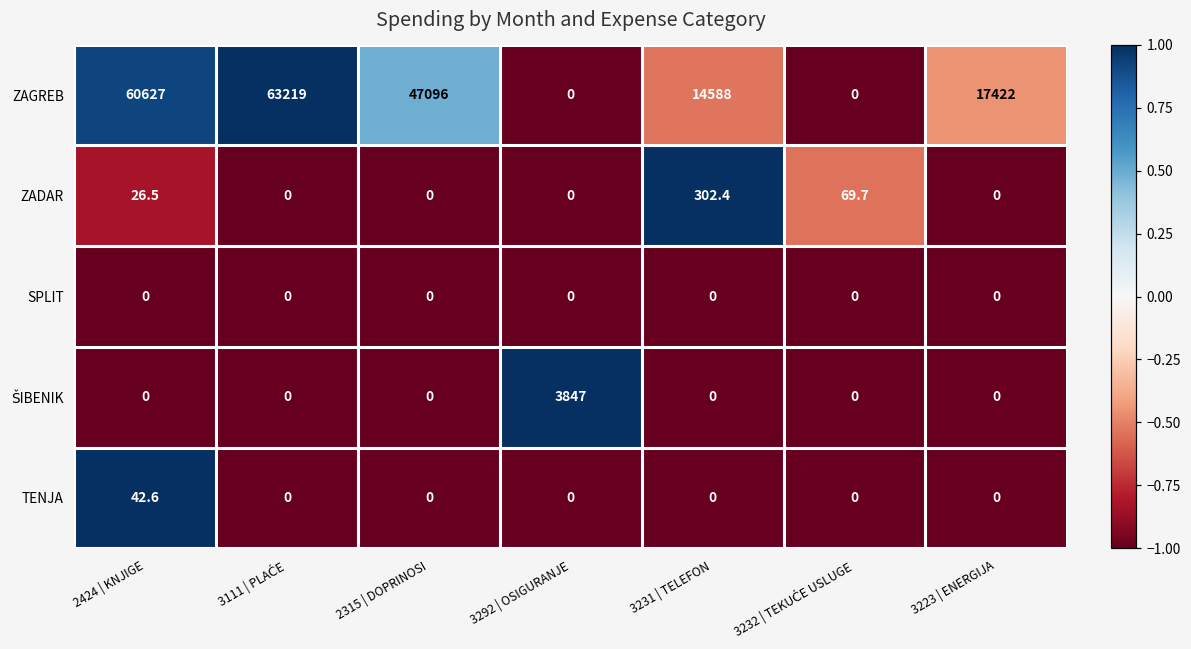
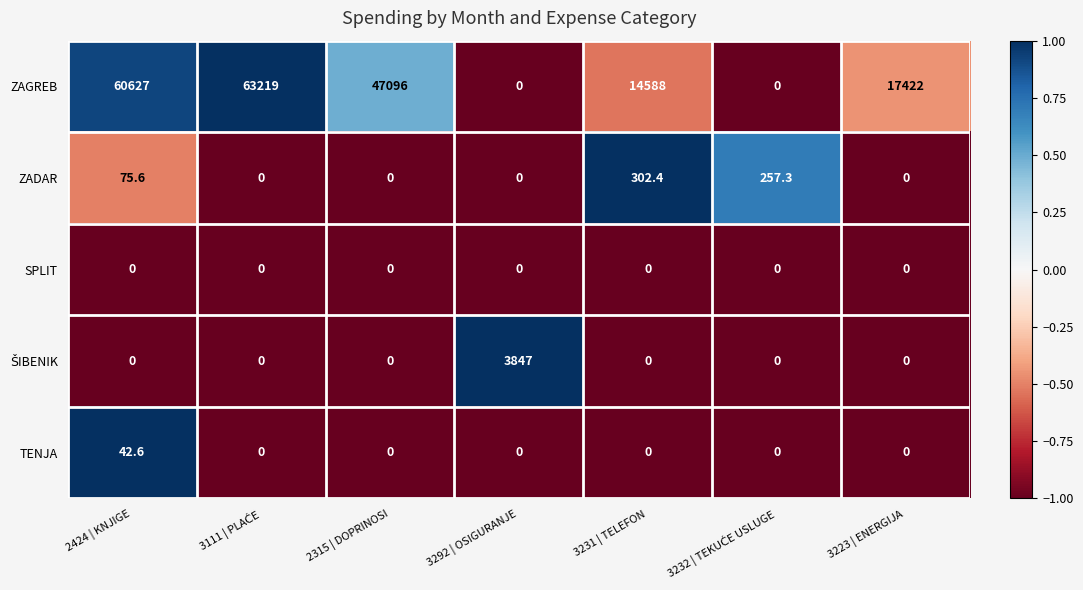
  {
    "ZAGREB": {
      "2424 | KNJIGE": 60627,
      "3111 | PLAĆE": 63219,
      "2315 | DOPRINOSI": 47096,
      "3292 | OSIGURANJE": 0,
      "3231 | TELEFON": 14588,
      "3232 | TEKUĆE USLUGE": 0,
      "3223 | ENERGIJA": 17422
    },
    "ZADAR": {
-     "2424 | KNJIGE": 26.5,
+     "2424 | KNJIGE": 75.6,
      "3111 | PLAĆE": 0,
      "2315 | DOPRINOSI": 0,
      "3292 | OSIGURANJE": 0,
      "3231 | TELEFON": 302.4,
-     "3232 | TEKUĆE USLUGE": 69.7,
+     "3232 | TEKUĆE USLUGE": 257.3,
      "3223 | ENERGIJA": 0
    },
    "SPLIT": {
      "2424 | KNJIGE": 0,
      "3111 | PLAĆE": 0,
      "2315 | DOPRINOSI": 0,
      "3292 | OSIGURANJE": 0,
      "3231 | TELEFON": 0,
      "3232 | TEKUĆE USLUGE": 0,
      "3223 | ENERGIJA": 0
    },
    "ŠIBENIK": {
      "2424 | KNJIGE": 0,
      "3111 | PLAĆE": 0,
      "2315 | DOPRINOSI": 0,
      "3292 | OSIGURANJE": 3847,
      "3231 | TELEFON": 0,
      "3232 | TEKUĆE USLUGE": 0,
      "3223 | ENERGIJA": 0
    },
    "TENJA": {
      "2424 | KNJIGE": 42.6,
      "3111 | PLAĆE": 0,
      "2315 | DOPRINOSI": 0,
      "3292 | OSIGURANJE": 0,
      "3231 | TELEFON": 0,
      "3232 | TEKUĆE USLUGE": 0,
      "3223 | ENERGIJA": 0
    }
  }
